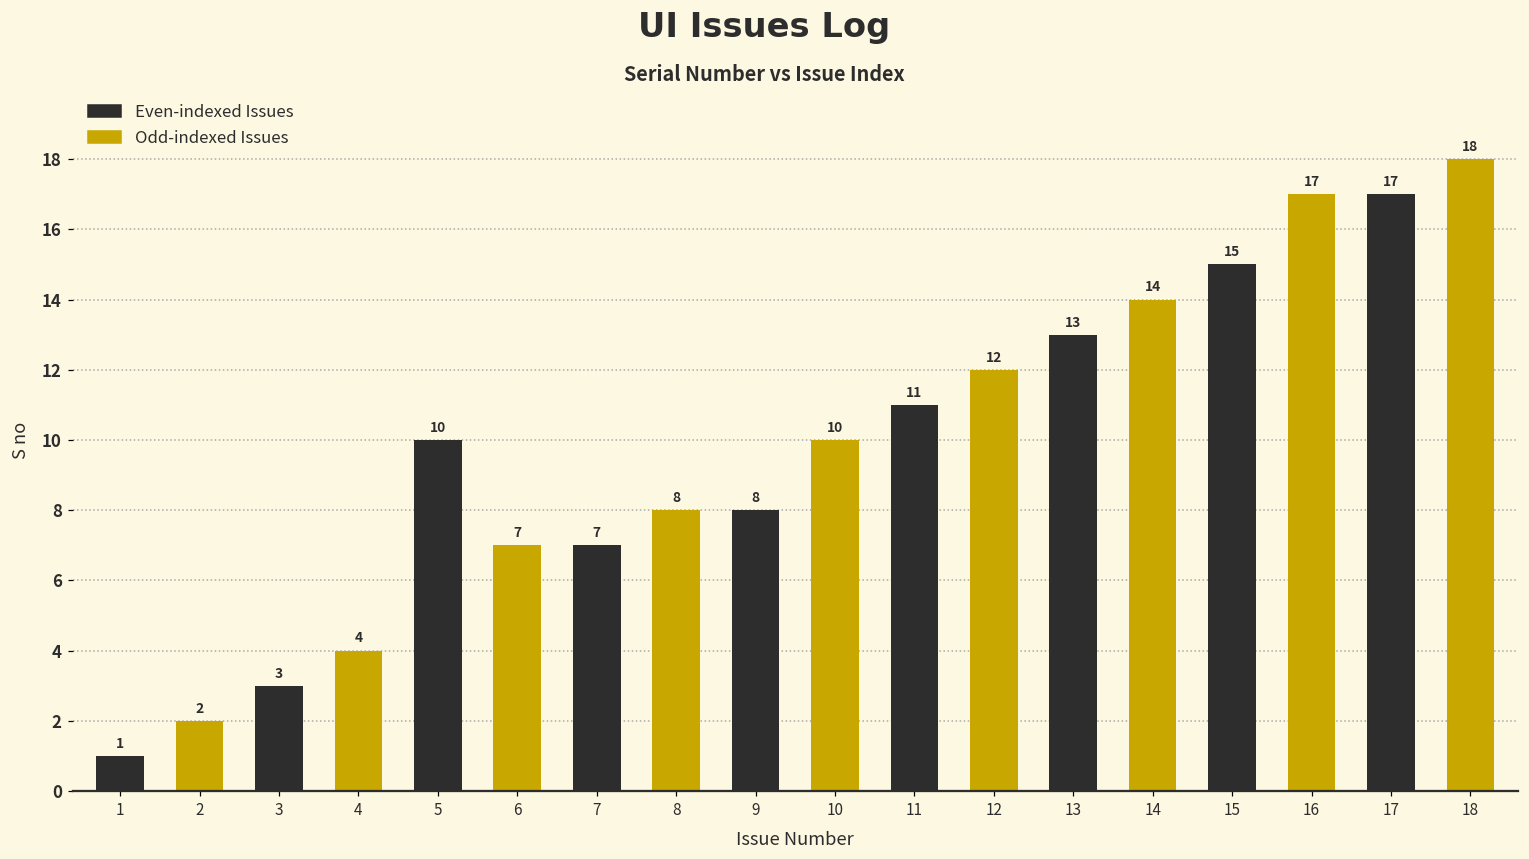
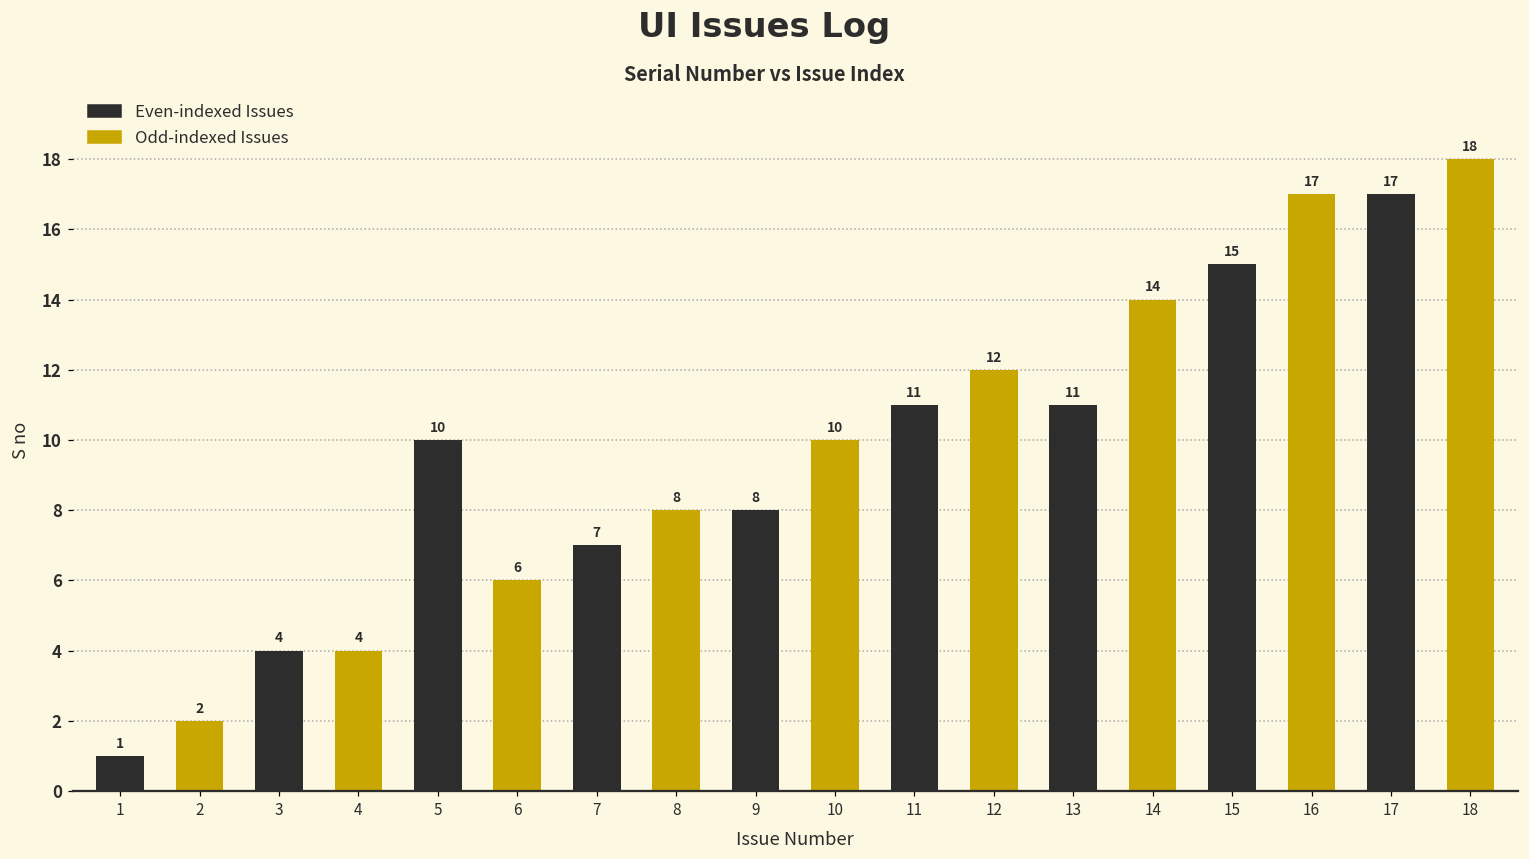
  {
    "1": 1,
    "2": 2,
-   "3": 3,
+   "3": 4,
    "4": 4,
    "5": 10,
-   "6": 7,
+   "6": 6,
    "7": 7,
    "8": 8,
    "9": 8,
    "10": 10,
    "11": 11,
    "12": 12,
-   "13": 13,
+   "13": 11,
    "14": 14,
    "15": 15,
    "16": 17,
    "17": 17,
    "18": 18
  }
